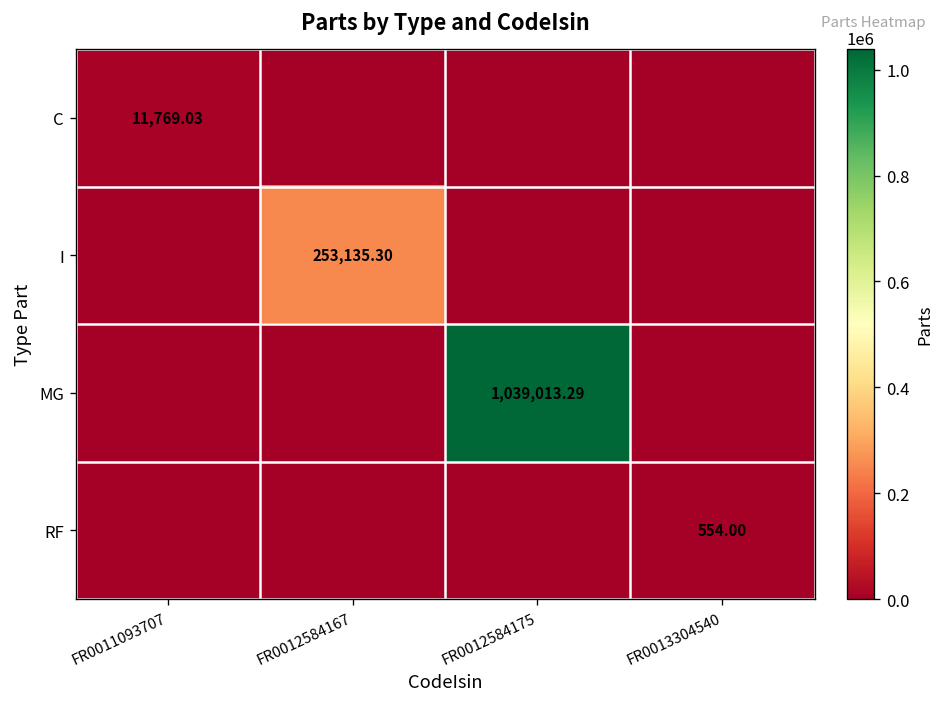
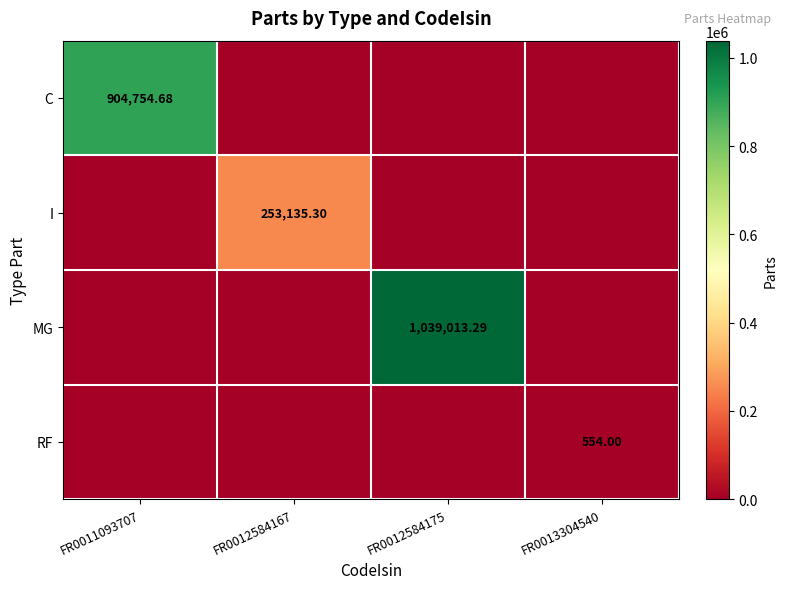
  {
    "C": {
-     "FR0011093707": "11,769.03"
+     "FR0011093707": "904,754.68"
    },
    "I": {
      "FR0012584167": "253,135.30"
    },
    "MG": {
      "FR0012584175": "1,039,013.29"
    },
    "RF": {
      "FR0013304540": "554.00"
    }
  }
